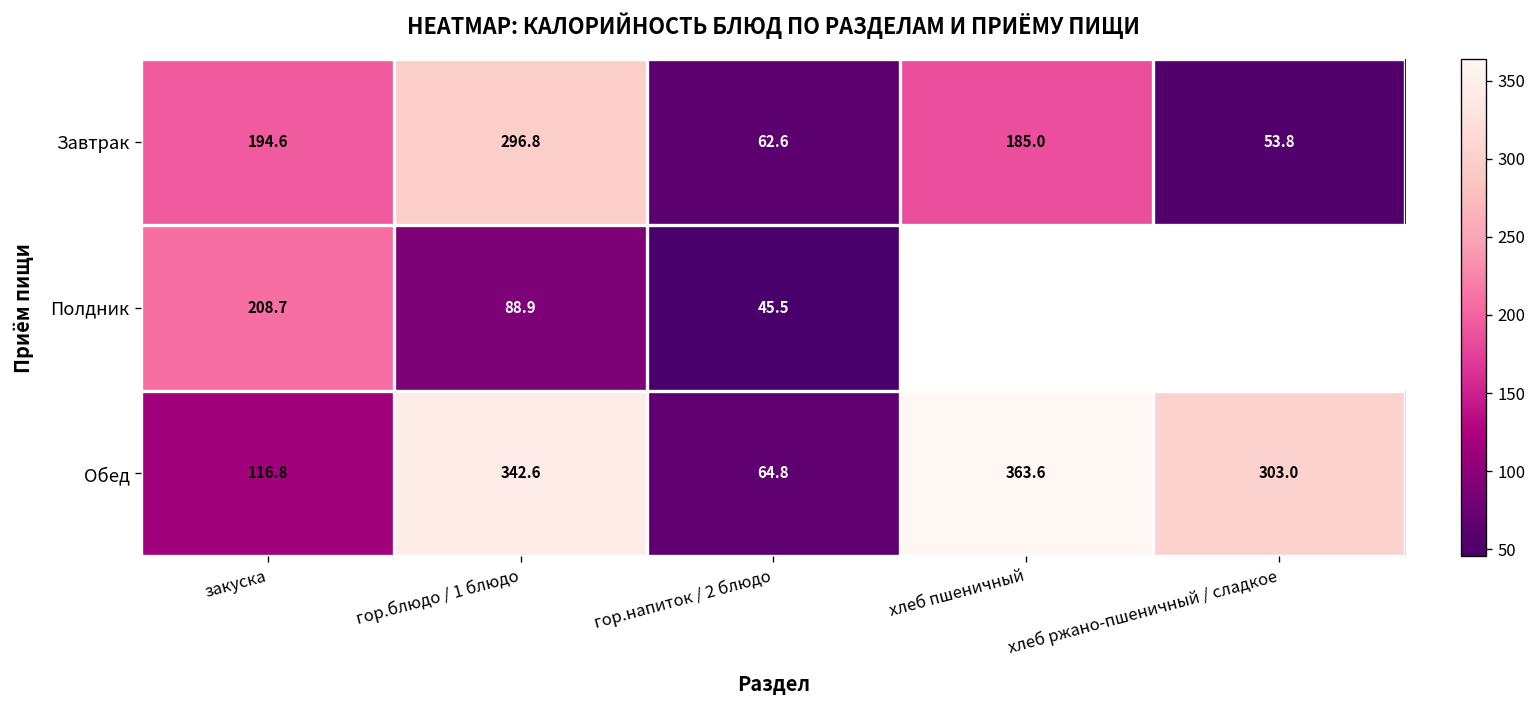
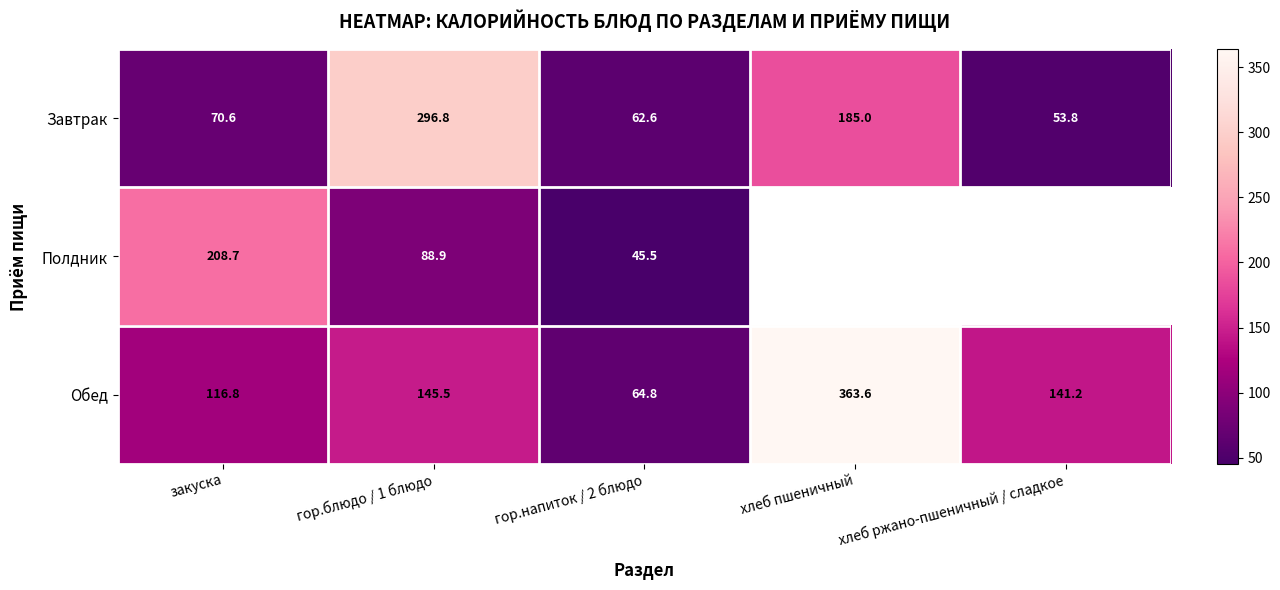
  {
    "Завтрак": {
-     "закуска": 194.6,
+     "закуска": 70.6,
      "гор.блюдо / 1 блюдо": 296.8,
      "гор.напиток / 2 блюдо": 62.6,
      "хлеб пшеничный": 185.0,
      "хлеб ржано-пшеничный / сладкое": 53.8
    },
    "Полдник": {
      "закуска": 208.7,
      "гор.блюдо / 1 блюдо": 88.9,
      "гор.напиток / 2 блюдо": 45.5
    },
    "Обед": {
      "закуска": 116.8,
-     "гор.блюдо / 1 блюдо": 342.6,
+     "гор.блюдо / 1 блюдо": 145.5,
      "гор.напиток / 2 блюдо": 64.8,
      "хлеб пшеничный": 363.6,
-     "хлеб ржано-пшеничный / сладкое": 303.0
+     "хлеб ржано-пшеничный / сладкое": 141.2
    }
  }
